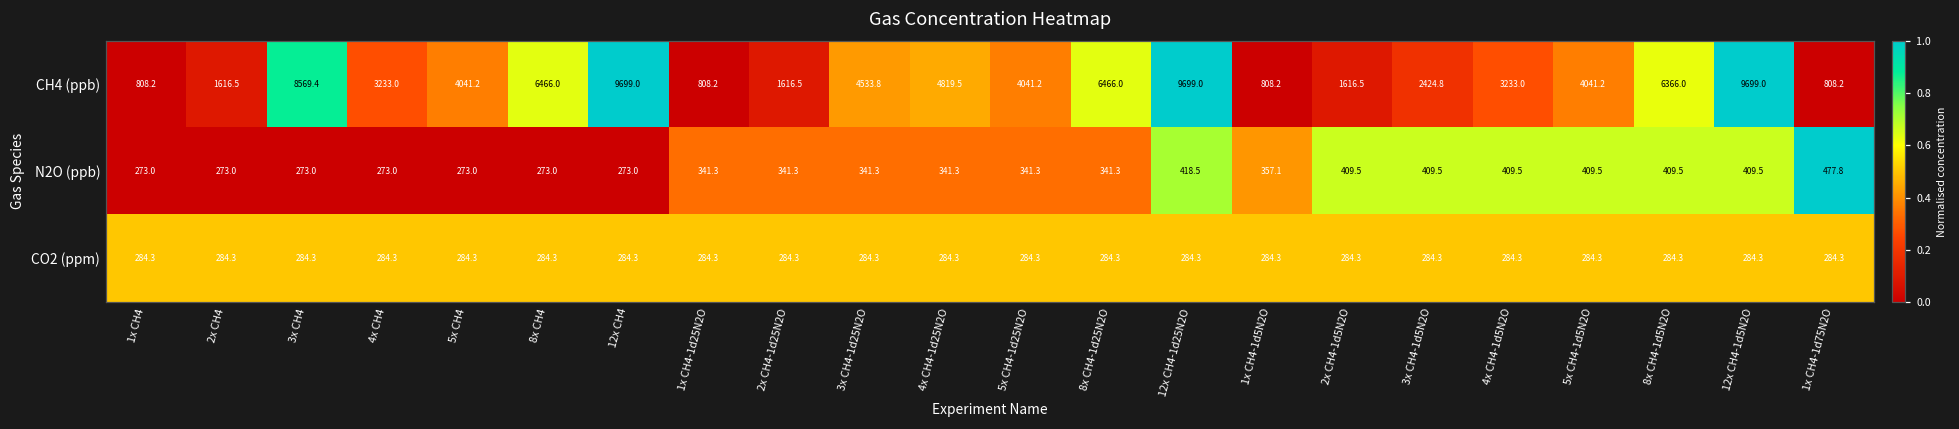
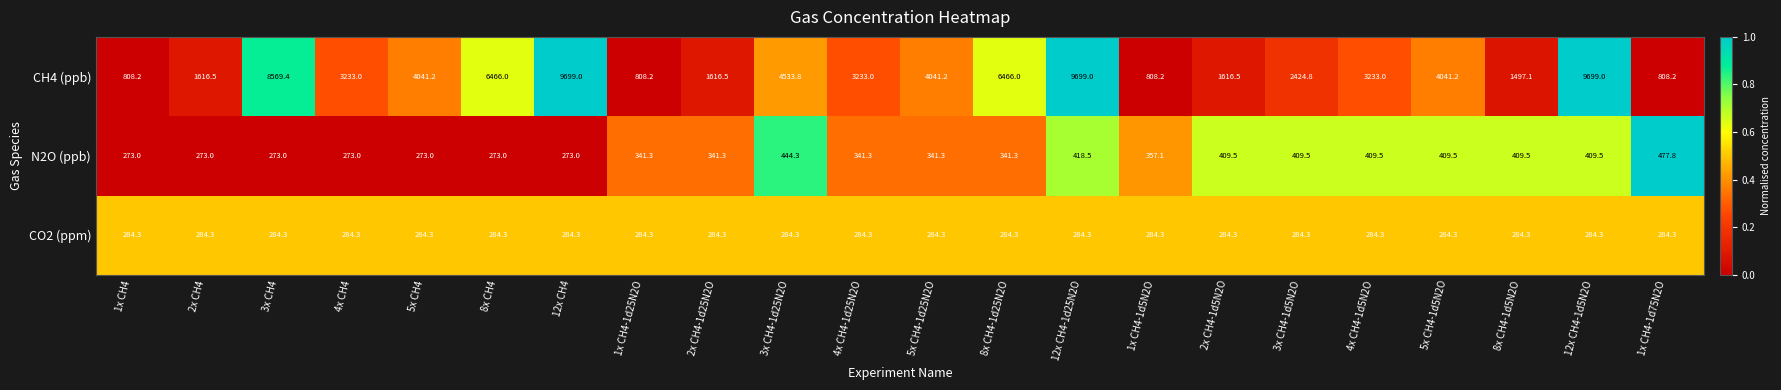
  {
    "CH4 (ppb)": {
      "1x CH4": 808.2,
      "2x CH4": 1616.5,
      "3x CH4": 8569.4,
      "4x CH4": 3233.0,
      "5x CH4": 4041.2,
      "8x CH4": 6466.0,
      "12x CH4": 9699.0,
      "1x CH4-1d25N2O": 808.2,
      "2x CH4-1d25N2O": 1616.5,
      "3x CH4-1d25N2O": 4533.8,
-     "4x CH4-1d25N2O": 4819.5,
+     "4x CH4-1d25N2O": 3233.0,
      "5x CH4-1d25N2O": 4041.2,
      "8x CH4-1d25N2O": 6466.0,
      "12x CH4-1d25N2O": 9699.0,
      "1x CH4-1d5N2O": 808.2,
      "2x CH4-1d5N2O": 1616.5,
      "3x CH4-1d5N2O": 2424.8,
      "4x CH4-1d5N2O": 3233.0,
      "5x CH4-1d5N2O": 4041.2,
-     "8x CH4-1d5N2O": 6366.0,
+     "8x CH4-1d5N2O": 1497.1,
      "12x CH4-1d5N2O": 9699.0,
      "1x CH4-1d75N2O": 808.2
    },
    "N2O (ppb)": {
      "1x CH4": 273.0,
      "2x CH4": 273.0,
      "3x CH4": 273.0,
      "4x CH4": 273.0,
      "5x CH4": 273.0,
      "8x CH4": 273.0,
      "12x CH4": 273.0,
      "1x CH4-1d25N2O": 341.3,
      "2x CH4-1d25N2O": 341.3,
-     "3x CH4-1d25N2O": 341.3,
+     "3x CH4-1d25N2O": 444.3,
      "4x CH4-1d25N2O": 341.3,
      "5x CH4-1d25N2O": 341.3,
      "8x CH4-1d25N2O": 341.3,
      "12x CH4-1d25N2O": 418.5,
      "1x CH4-1d5N2O": 357.1,
      "2x CH4-1d5N2O": 409.5,
      "3x CH4-1d5N2O": 409.5,
      "4x CH4-1d5N2O": 409.5,
      "5x CH4-1d5N2O": 409.5,
      "8x CH4-1d5N2O": 409.5,
      "12x CH4-1d5N2O": 409.5,
      "1x CH4-1d75N2O": 477.8
    },
    "CO2 (ppm)": {
      "1x CH4": 284.3,
      "2x CH4": 284.3,
      "3x CH4": 284.3,
      "4x CH4": 284.3,
      "5x CH4": 284.3,
      "8x CH4": 284.3,
      "12x CH4": 284.3,
      "1x CH4-1d25N2O": 284.3,
      "2x CH4-1d25N2O": 284.3,
      "3x CH4-1d25N2O": 284.3,
      "4x CH4-1d25N2O": 284.3,
      "5x CH4-1d25N2O": 284.3,
      "8x CH4-1d25N2O": 284.3,
      "12x CH4-1d25N2O": 284.3,
      "1x CH4-1d5N2O": 284.3,
      "2x CH4-1d5N2O": 284.3,
      "3x CH4-1d5N2O": 284.3,
      "4x CH4-1d5N2O": 284.3,
      "5x CH4-1d5N2O": 284.3,
      "8x CH4-1d5N2O": 284.3,
      "12x CH4-1d5N2O": 284.3,
      "1x CH4-1d75N2O": 284.3
    }
  }
